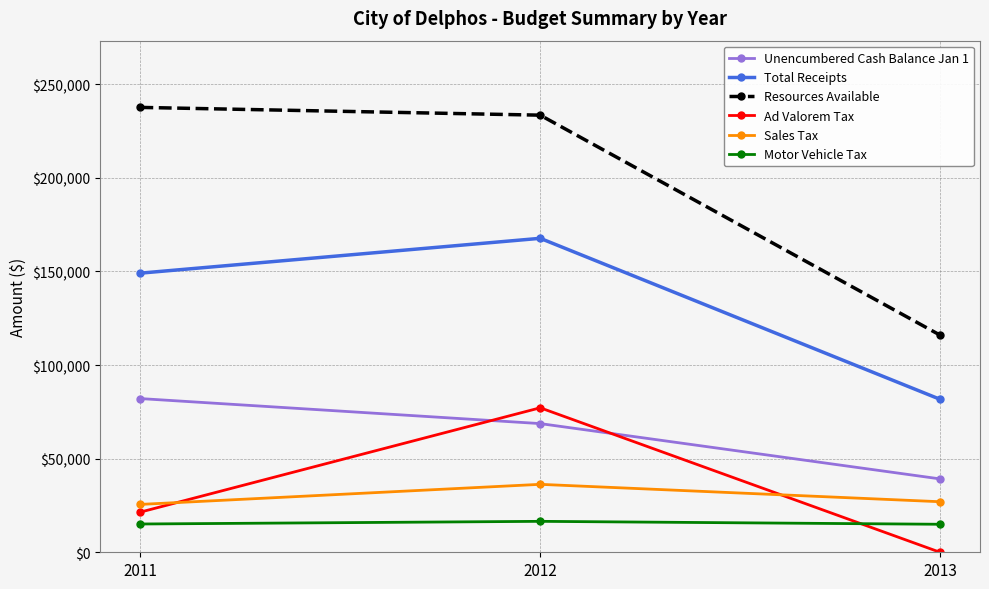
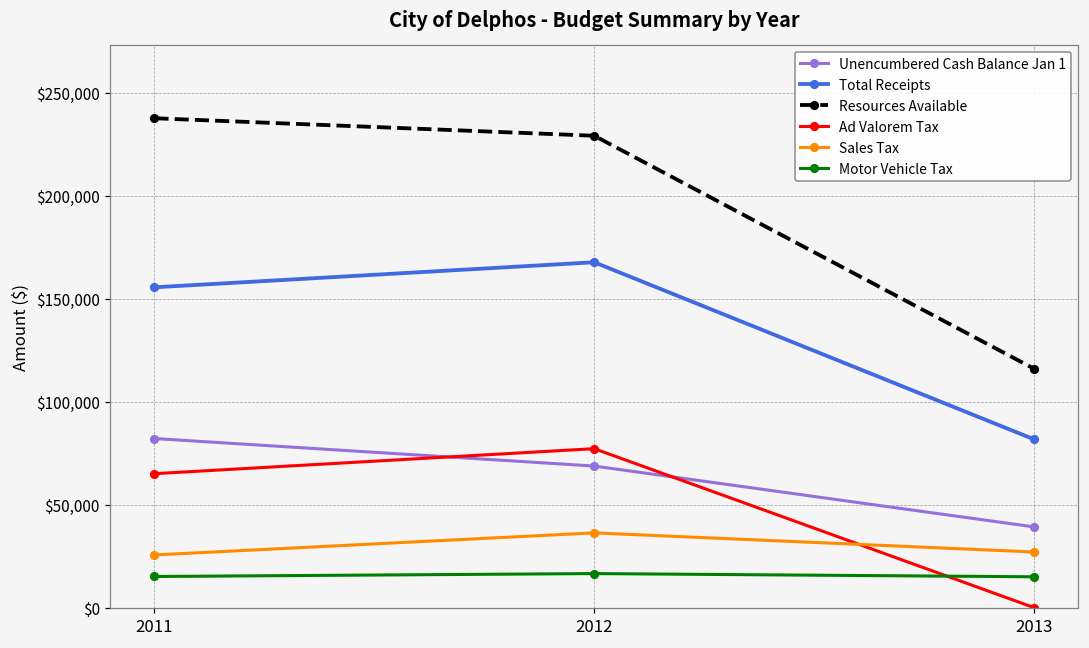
  {
    "Unencumbered Cash Balance Jan 1": {
      "2011": "$82,000",
      "2012": "$69,000",
      "2013": "$39,000"
    },
    "Total Receipts": {
-     "2011": "$149,000",
+     "2011": "$156,000",
      "2012": "$168,000",
      "2013": "$82,000"
    },
    "Resources Available": {
      "2011": "$238,000",
-     "2012": "$233,000",
+     "2012": "$229,000",
      "2013": "$116,000"
    },
    "Ad Valorem Tax": {
-     "2011": "$21,000",
+     "2011": "$65,000",
      "2012": "$77,000",
      "2013": "$0"
    },
    "Sales Tax": {
      "2011": "$26,000",
      "2012": "$36,000",
      "2013": "$27,000"
    },
    "Motor Vehicle Tax": {
      "2011": "$15,000",
      "2012": "$17,000",
      "2013": "$15,000"
    }
  }
